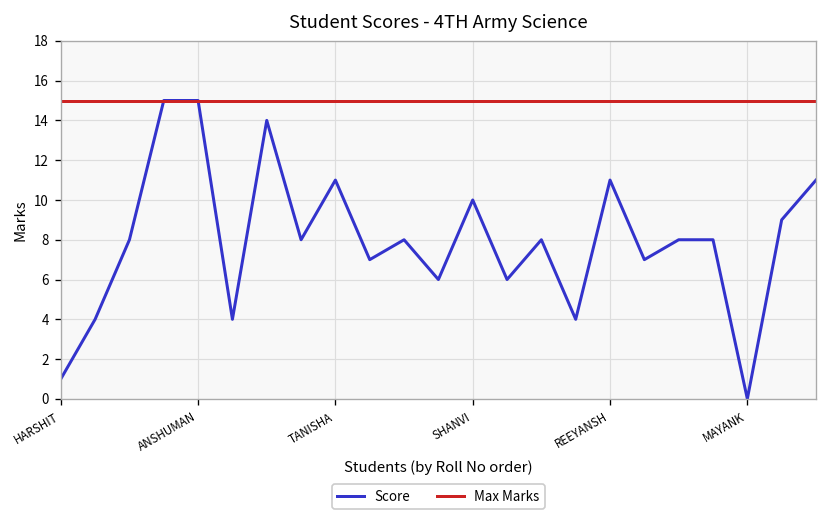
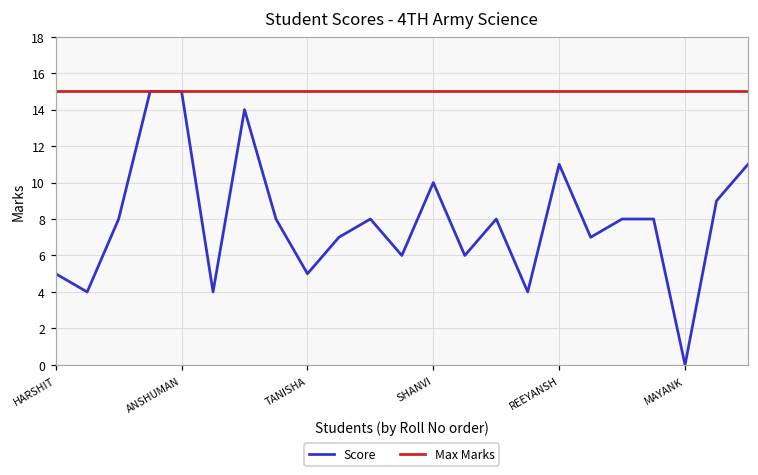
  {
    "Score": {
-     "HARSHIT": 1,
-     "TANISHA": 11,
+     "HARSHIT": 5,
+     "TANISHA": 5,
      "SHANVI": 10,
      "REEYANSH": 11,
      "MAYANK": 0
    },
    "Max Marks": {
      "HARSHIT": 15,
      "TANISHA": 15,
      "SHANVI": 15,
      "REEYANSH": 15,
      "MAYANK": 15
    }
  }
